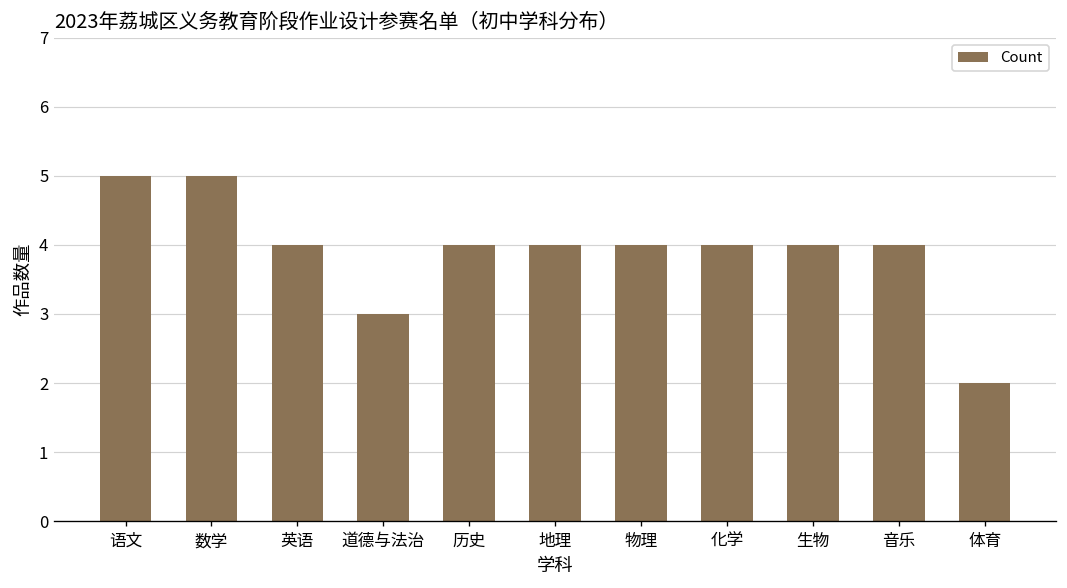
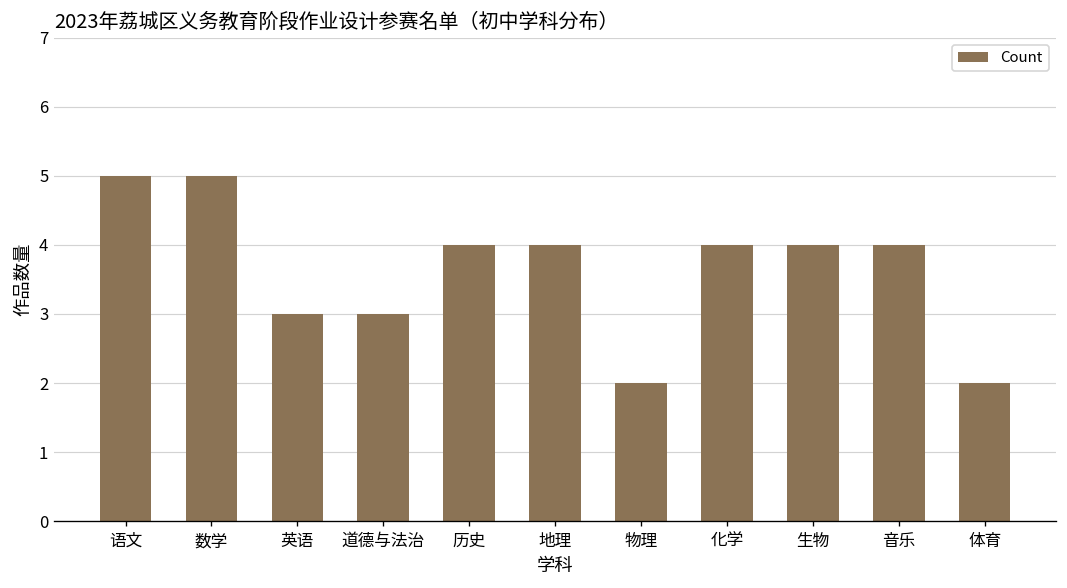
  {
    "语文": 5,
    "数学": 5,
-   "英语": 4,
+   "英语": 3,
    "道德与法治": 3,
    "历史": 4,
    "地理": 4,
-   "物理": 4,
+   "物理": 2,
    "化学": 4,
    "生物": 4,
    "音乐": 4,
    "体育": 2
  }
